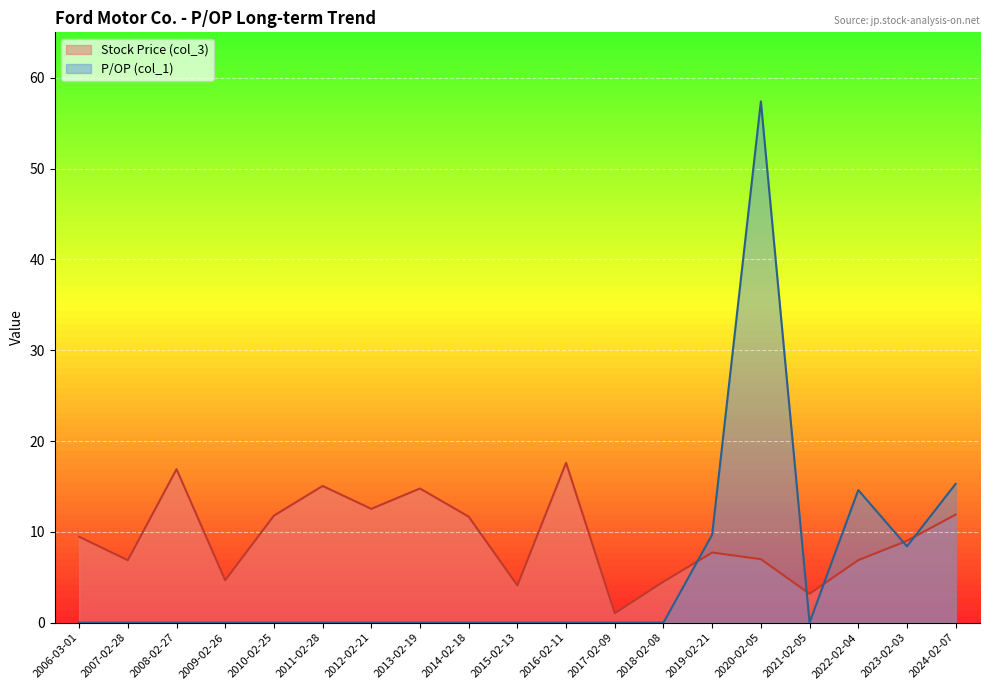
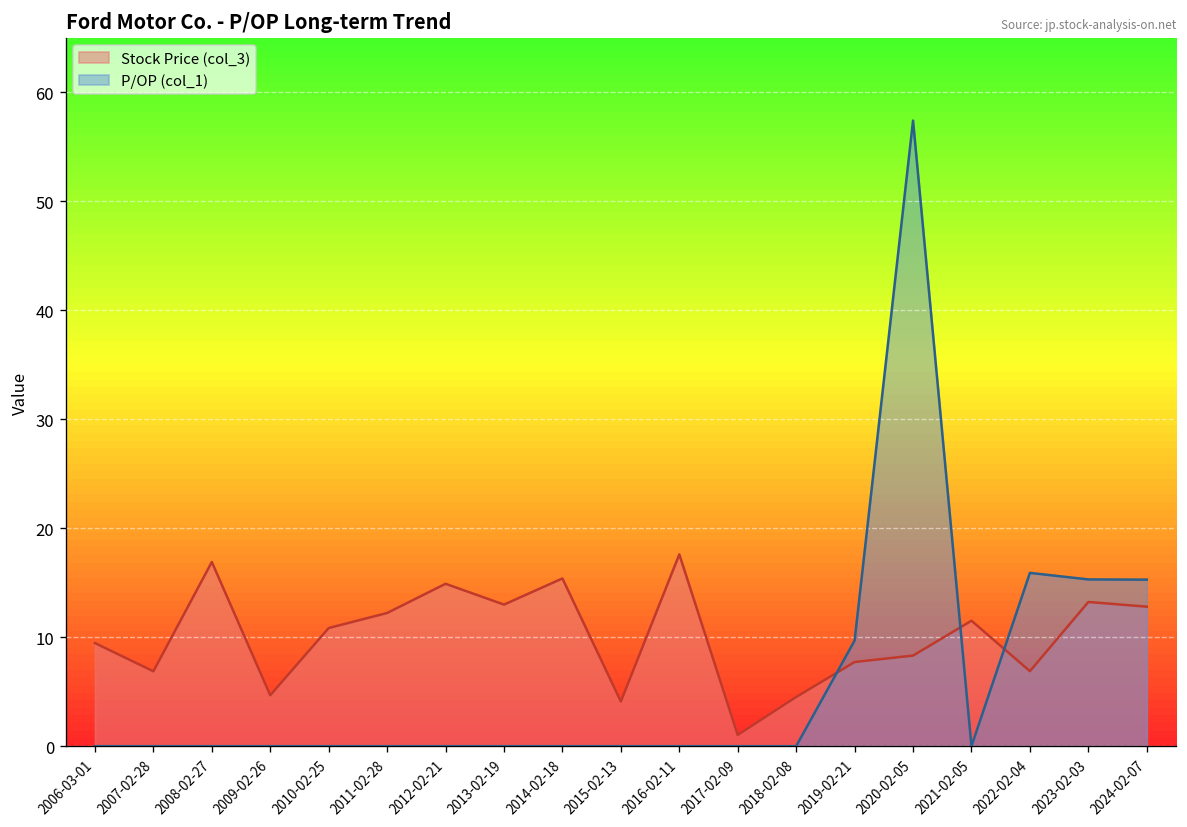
  {
    "Stock Price (col_3)": {
      "2006-03-01": 9,
      "2007-02-28": 7,
      "2008-02-27": 17,
      "2009-02-26": 5,
-     "2010-02-25": 12,
-     "2011-02-28": 15,
-     "2012-02-21": 13,
-     "2013-02-19": 15,
-     "2014-02-18": 12,
+     "2010-02-25": 11,
+     "2011-02-28": 12,
+     "2012-02-21": 15,
+     "2013-02-19": 13,
+     "2014-02-18": 15,
      "2015-02-13": 4,
      "2016-02-11": 18,
      "2017-02-09": 1,
      "2018-02-08": 5,
      "2019-02-21": 8,
-     "2020-02-05": 7,
-     "2021-02-05": 3,
+     "2020-02-05": 8,
+     "2021-02-05": 12,
      "2022-02-04": 7,
-     "2023-02-03": 9,
-     "2024-02-07": 12
+     "2023-02-03": 13,
+     "2024-02-07": 13
    },
    "P/OP (col_1)": {
      "2006-03-01": 0,
      "2007-02-28": 0,
      "2008-02-27": 0,
      "2009-02-26": 0,
      "2010-02-25": 0,
      "2011-02-28": 0,
      "2012-02-21": 0,
      "2013-02-19": 0,
      "2014-02-18": 0,
      "2015-02-13": 0,
      "2016-02-11": 0,
      "2017-02-09": 0,
      "2018-02-08": 0,
      "2019-02-21": 10,
      "2020-02-05": 57,
      "2021-02-05": 0,
-     "2022-02-04": 15,
-     "2023-02-03": 8,
+     "2022-02-04": 16,
+     "2023-02-03": 15,
      "2024-02-07": 15
    }
  }
